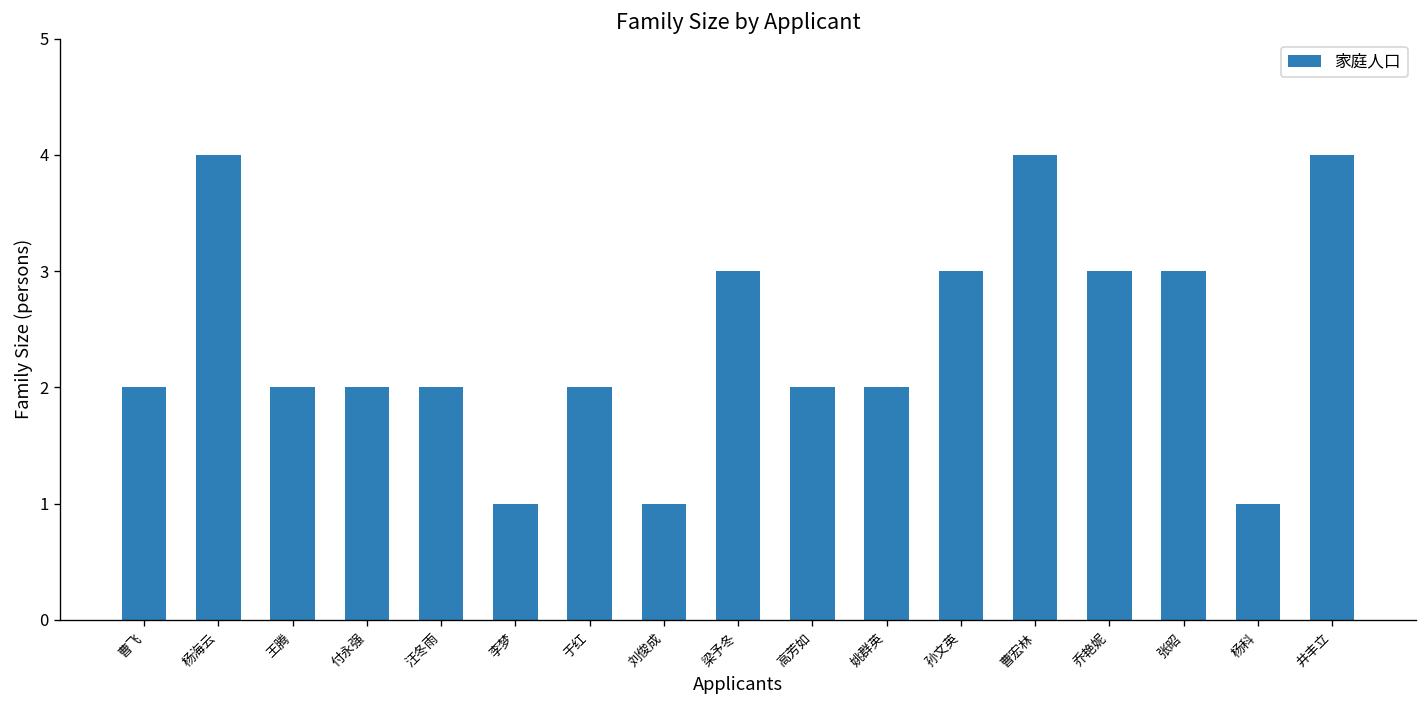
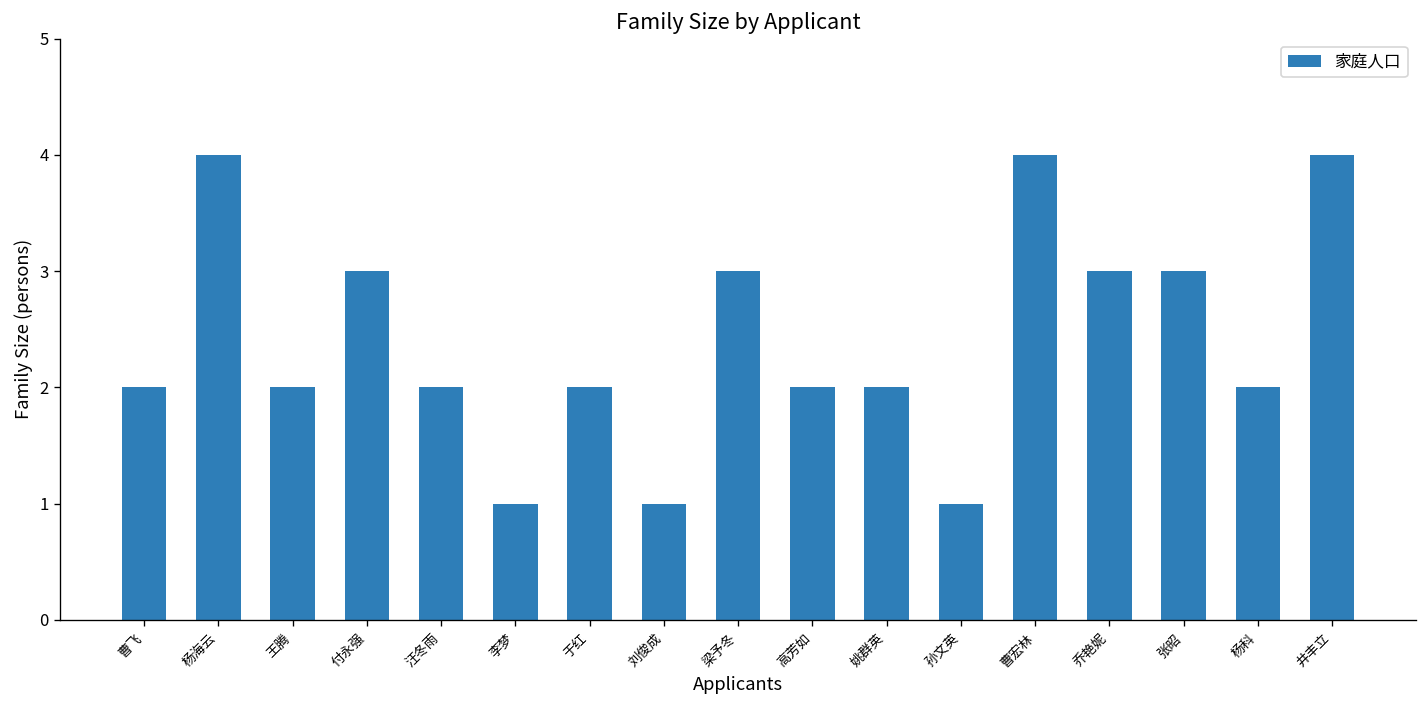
  {
    "曹飞": 2,
    "杨海云": 4,
    "王腾": 2,
-   "付永强": 2,
+   "付永强": 3,
    "汪冬雨": 2,
    "李梦": 1,
    "于红": 2,
    "刘俊成": 1,
    "梁予冬": 3,
    "高芳如": 2,
    "姚群英": 2,
-   "孙文英": 3,
+   "孙文英": 1,
    "曹宏林": 4,
    "乔艳妮": 3,
    "张昭": 3,
-   "杨科": 1,
+   "杨科": 2,
    "井丰立": 4
  }
